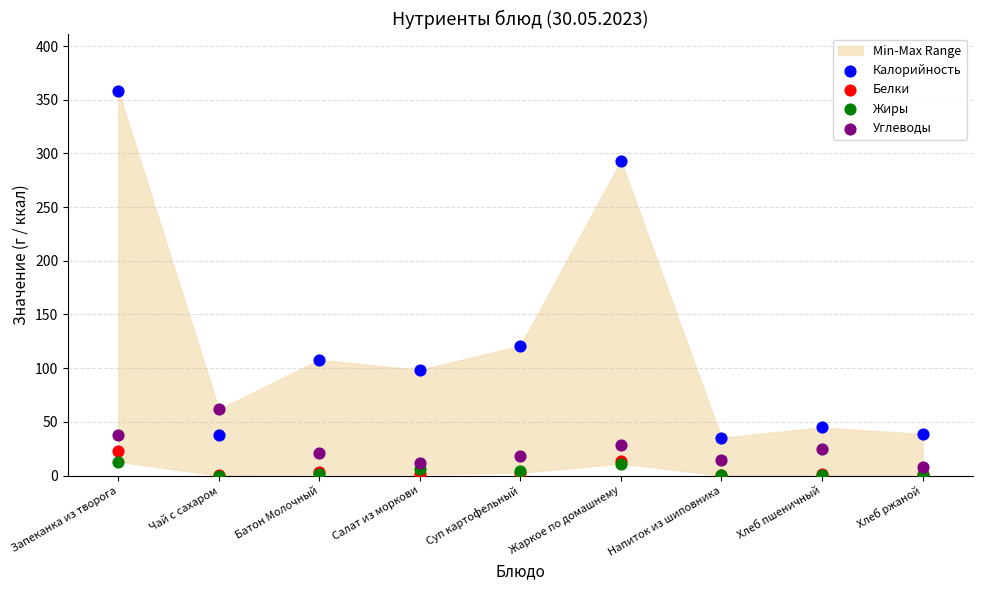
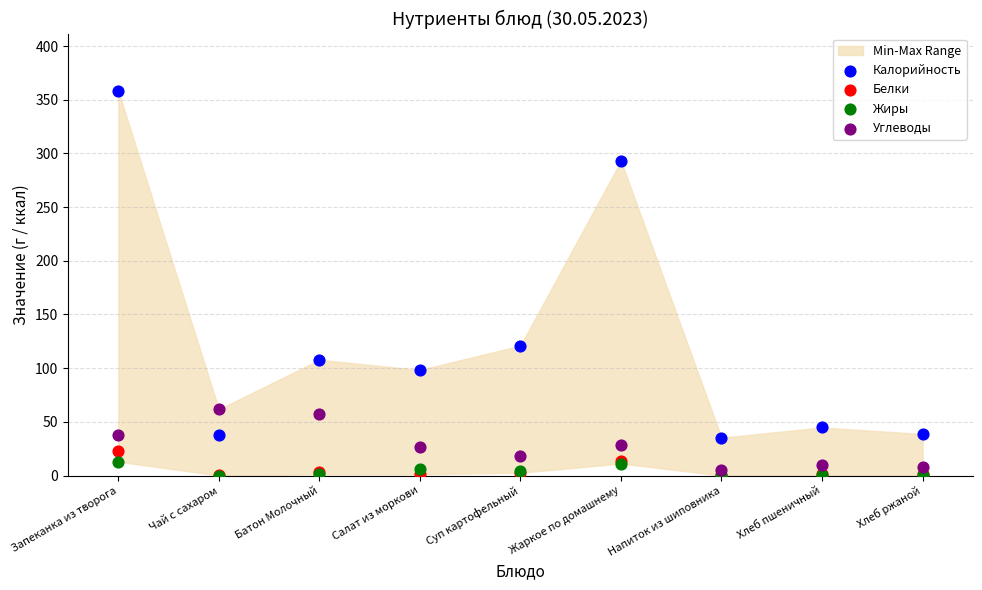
  {
    "Углеводы": {
-     "Батон Молочный": 21,
-     "Салат из моркови": 11,
-     "Напиток из шиповника": 15,
-     "Хлеб пшеничный": 24
+     "Батон Молочный": 57,
+     "Салат из моркови": 26,
+     "Напиток из шиповника": 6,
+     "Хлеб пшеничный": 9
    }
  }
